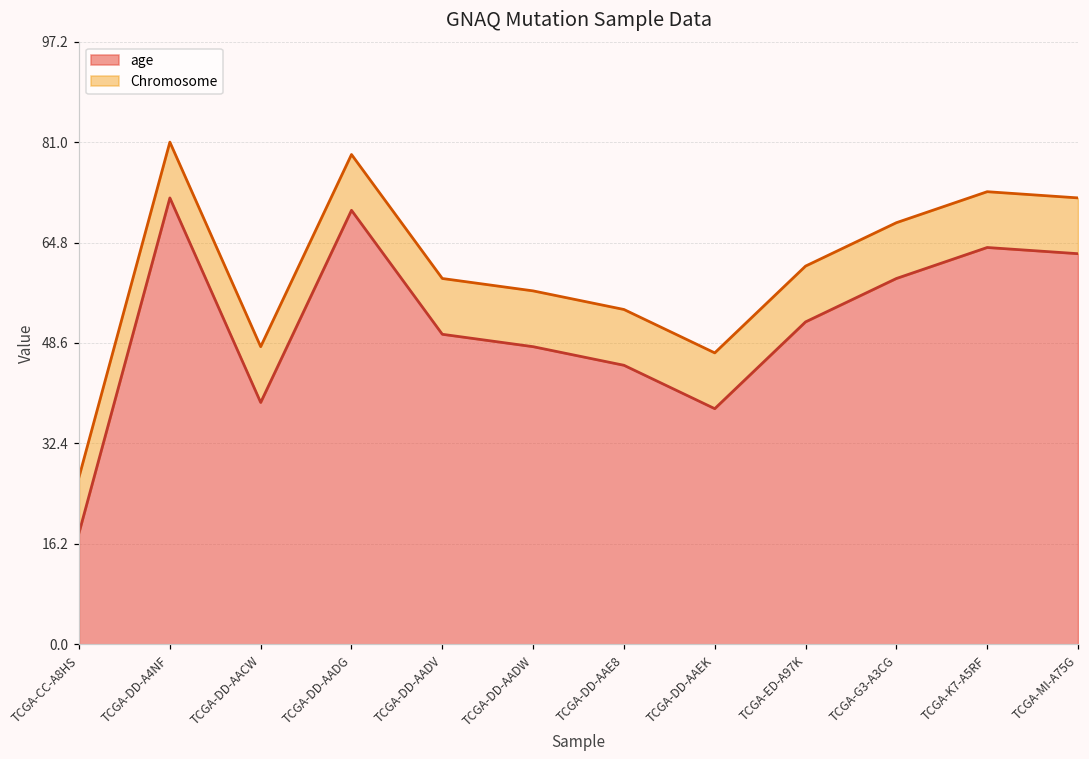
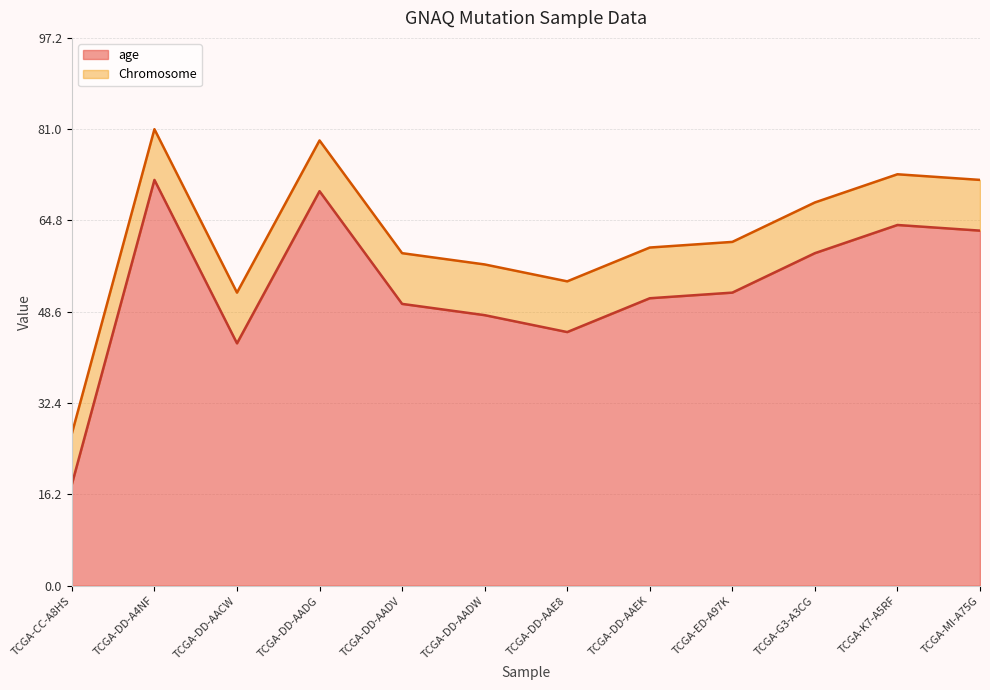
  {
    "age": {
      "TCGA-CC-A8HS": 18,
      "TCGA-DD-A4NF": 72,
-     "TCGA-DD-AACW": 39,
+     "TCGA-DD-AACW": 43,
      "TCGA-DD-AADG": 70,
      "TCGA-DD-AADV": 50,
      "TCGA-DD-AADW": 48,
      "TCGA-DD-AAE8": 45,
-     "TCGA-DD-AAEK": 38,
+     "TCGA-DD-AAEK": 51,
      "TCGA-ED-A97K": 52,
      "TCGA-G3-A3CG": 59,
      "TCGA-K7-A5RF": 64,
      "TCGA-MI-A75G": 63
    },
    "Chromosome": {
      "TCGA-CC-A8HS": 9,
      "TCGA-DD-A4NF": 9,
      "TCGA-DD-AACW": 9,
      "TCGA-DD-AADG": 9,
      "TCGA-DD-AADV": 9,
      "TCGA-DD-AADW": 9,
      "TCGA-DD-AAE8": 9,
      "TCGA-DD-AAEK": 9,
      "TCGA-ED-A97K": 9,
      "TCGA-G3-A3CG": 9,
      "TCGA-K7-A5RF": 9,
      "TCGA-MI-A75G": 9
    }
  }
